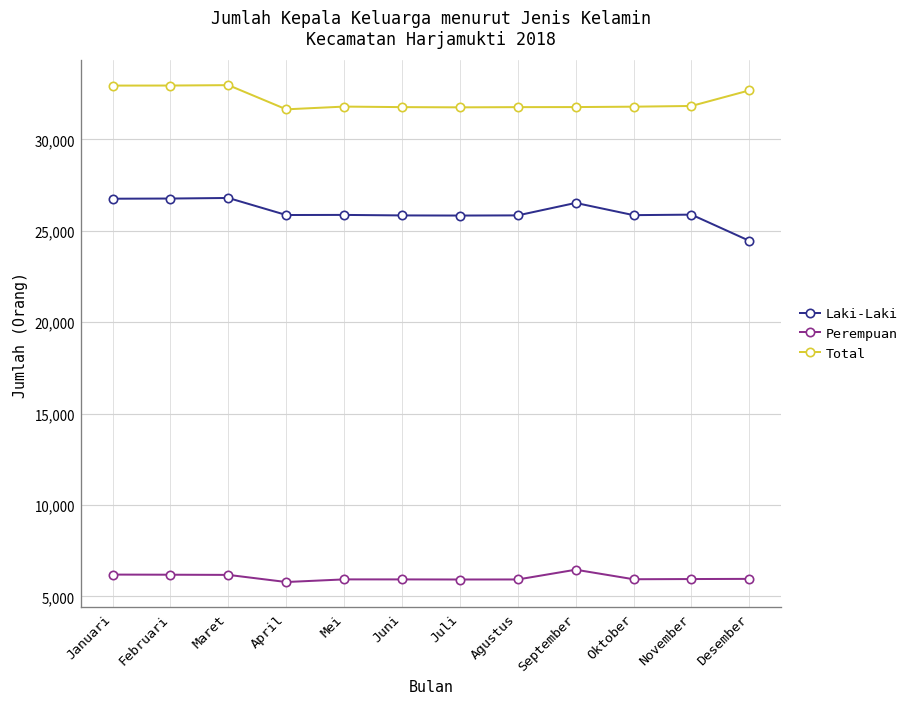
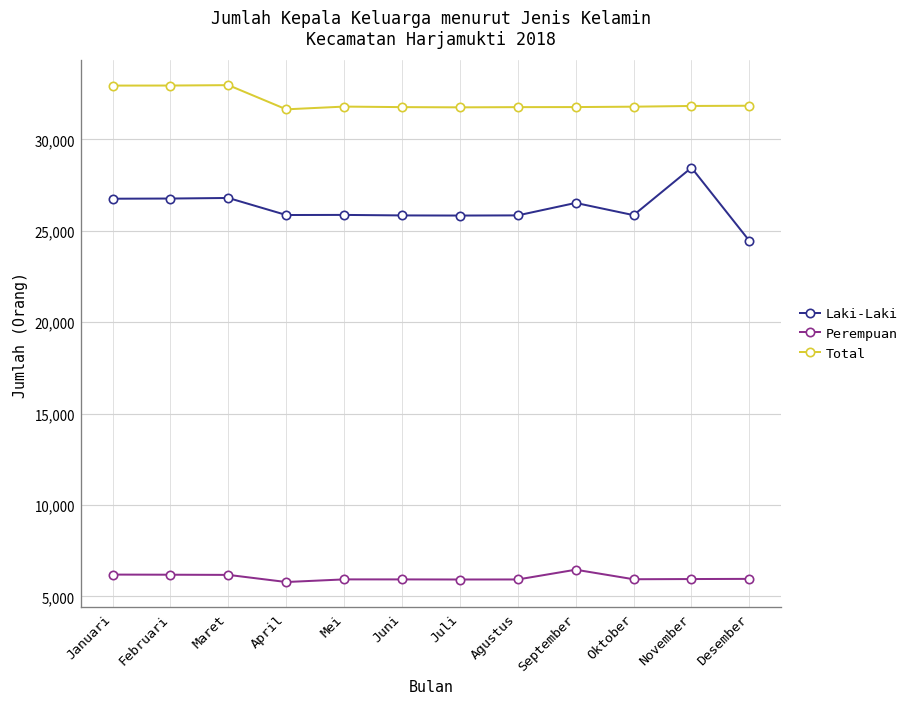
  {
    "Laki-Laki": {
      "Januari": "26,800",
      "Februari": "26,800",
      "Maret": "26,800",
      "April": "25,900",
      "Mei": "25,900",
      "Juni": "25,800",
      "Juli": "25,800",
      "Agustus": "25,800",
      "September": "26,500",
      "Oktober": "25,900",
-     "November": "25,900",
+     "November": "28,400",
      "Desember": "24,400"
    },
    "Perempuan": {
      "Januari": "6,200",
      "Februari": "6,200",
      "Maret": "6,200",
      "April": "5,800",
      "Mei": "5,900",
      "Juni": "5,900",
      "Juli": "5,900",
      "Agustus": "5,900",
      "September": "6,500",
      "Oktober": "5,900",
      "November": "5,900",
      "Desember": "6,000"
    },
    "Total": {
      "Januari": "32,900",
      "Februari": "32,900",
      "Maret": "33,000",
      "April": "31,600",
      "Mei": "31,800",
      "Juni": "31,800",
      "Juli": "31,800",
      "Agustus": "31,800",
      "September": "31,800",
      "Oktober": "31,800",
      "November": "31,800",
-     "Desember": "32,700"
+     "Desember": "31,800"
    }
  }
